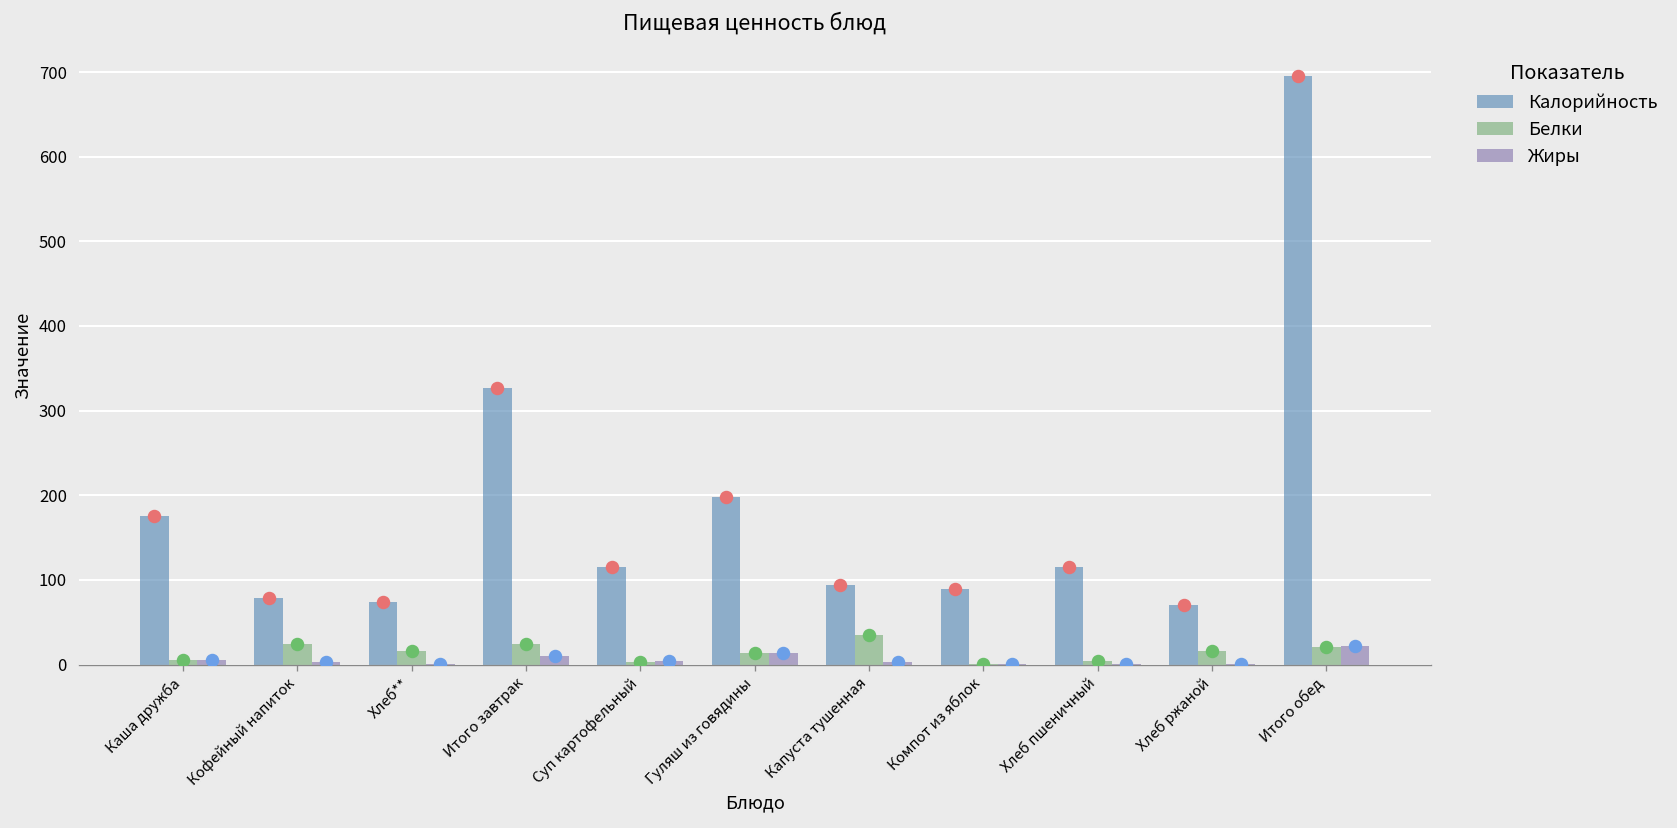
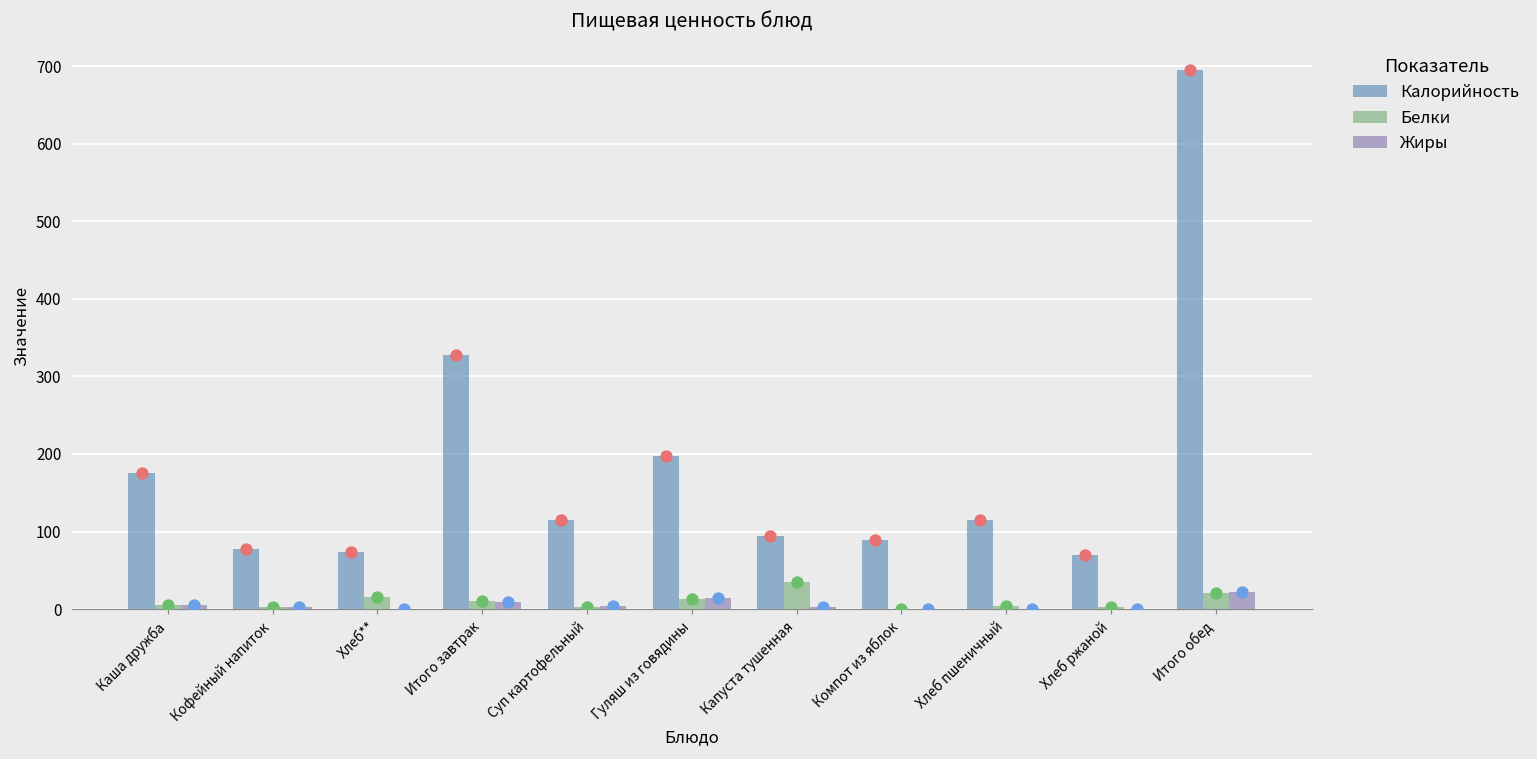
  {
    "Белки": {
      "Каша дружба": 10,
-     "Кофейный напиток": 20,
+     "Кофейный напиток": 0,
      "Хлеб**": 20,
-     "Итого завтрак": 20,
+     "Итого завтрак": 10,
      "Гуляш из говядины": 10,
      "Капуста тушенная": 40,
      "Хлеб пшеничный": 0,
-     "Хлеб ржаной": 20,
+     "Хлеб ржаной": 0,
      "Итого обед": 20
    }
  }
